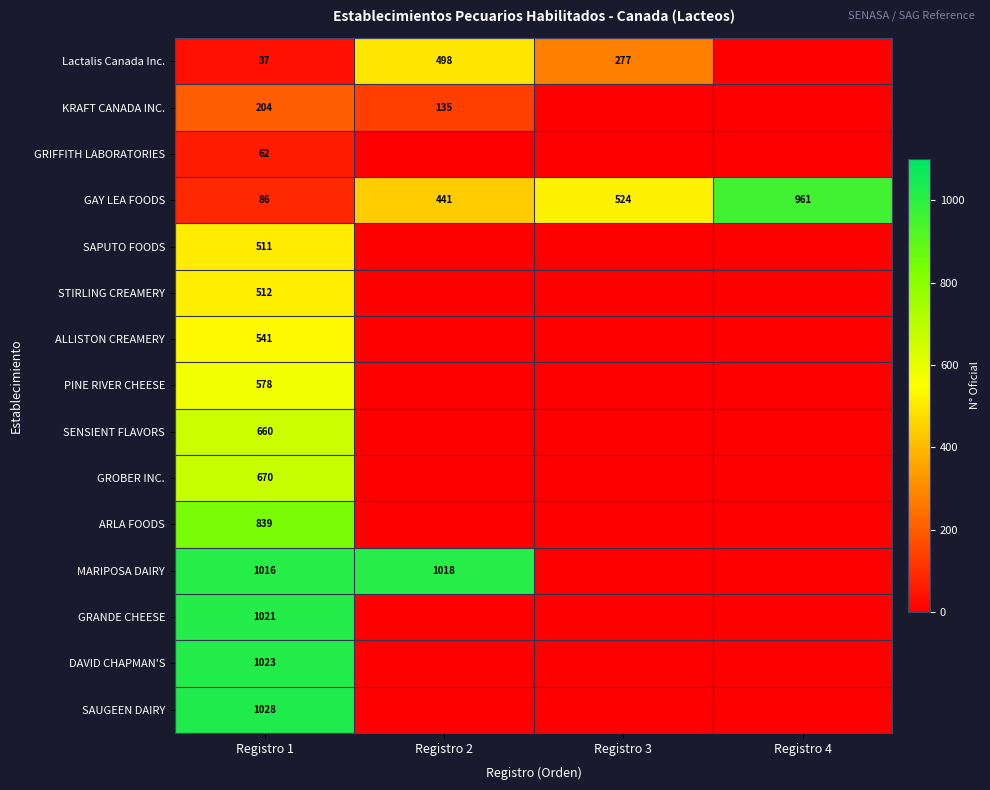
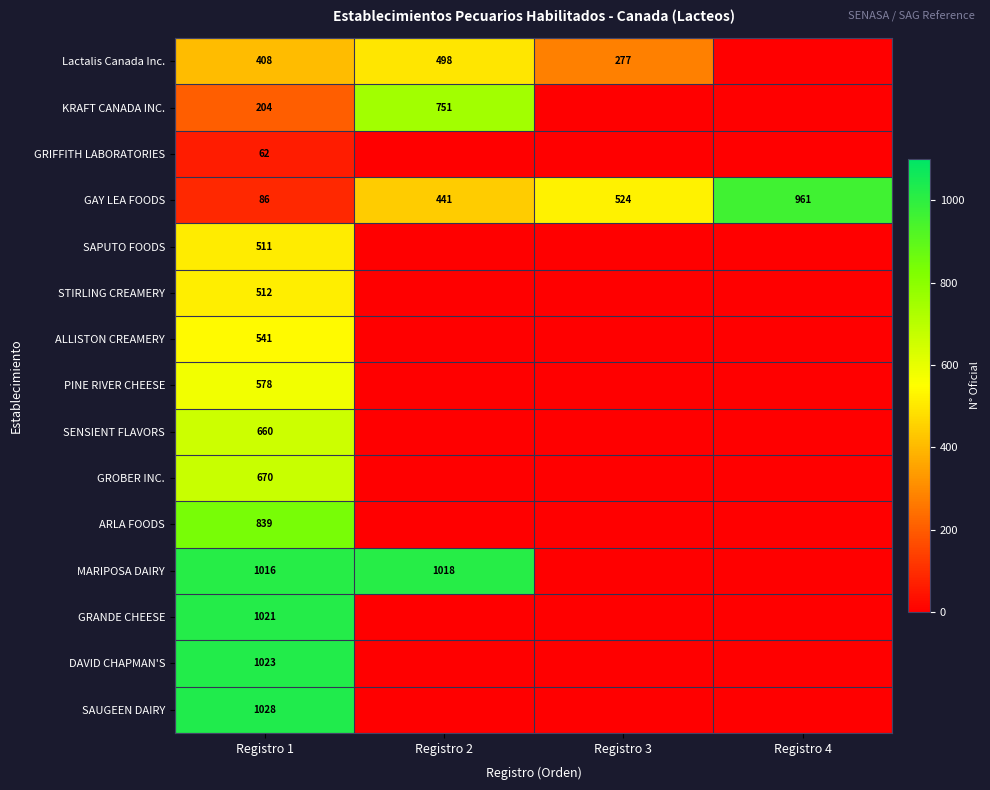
  {
    "Lactalis Canada Inc.": {
-     "Registro 1": 37,
+     "Registro 1": 408,
      "Registro 2": 498,
      "Registro 3": 277
    },
    "KRAFT CANADA INC.": {
      "Registro 1": 204,
-     "Registro 2": 135
+     "Registro 2": 751
    },
    "GRIFFITH LABORATORIES": {
      "Registro 1": 62
    },
    "GAY LEA FOODS": {
      "Registro 1": 86,
      "Registro 2": 441,
      "Registro 3": 524,
      "Registro 4": 961
    },
    "SAPUTO FOODS": {
      "Registro 1": 511
    },
    "STIRLING CREAMERY": {
      "Registro 1": 512
    },
    "ALLISTON CREAMERY": {
      "Registro 1": 541
    },
    "PINE RIVER CHEESE": {
      "Registro 1": 578
    },
    "SENSIENT FLAVORS": {
      "Registro 1": 660
    },
    "GROBER INC.": {
      "Registro 1": 670
    },
    "ARLA FOODS": {
      "Registro 1": 839
    },
    "MARIPOSA DAIRY": {
      "Registro 1": 1016,
      "Registro 2": 1018
    },
    "GRANDE CHEESE": {
      "Registro 1": 1021
    },
    "DAVID CHAPMAN'S": {
      "Registro 1": 1023
    },
    "SAUGEEN DAIRY": {
      "Registro 1": 1028
    }
  }
